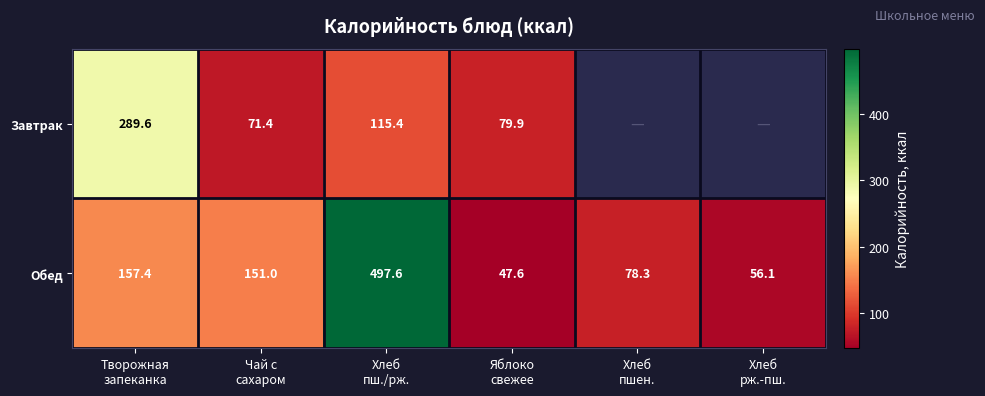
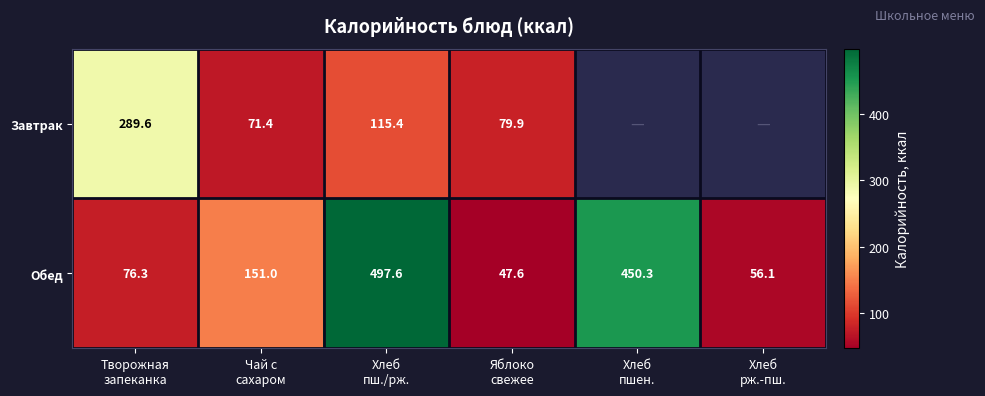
  {
    "Завтрак": {
      "Творожная запеканка": 289.6,
      "Чай с сахаром": 71.4,
      "Хлеб пш./рж.": 115.4,
      "Яблоко свежее": 79.9
    },
    "Обед": {
-     "Творожная запеканка": 157.4,
+     "Творожная запеканка": 76.3,
      "Чай с сахаром": 151.0,
      "Хлеб пш./рж.": 497.6,
      "Яблоко свежее": 47.6,
-     "Хлеб пшен.": 78.3,
+     "Хлеб пшен.": 450.3,
      "Хлеб рж.-пш.": 56.1
    }
  }
